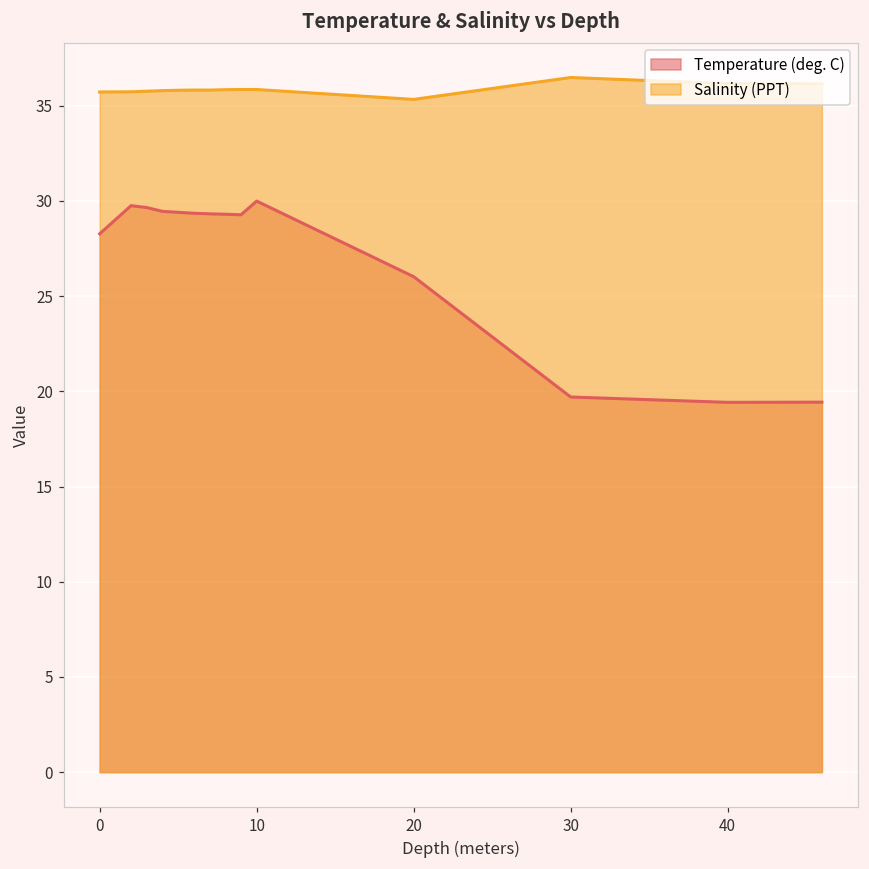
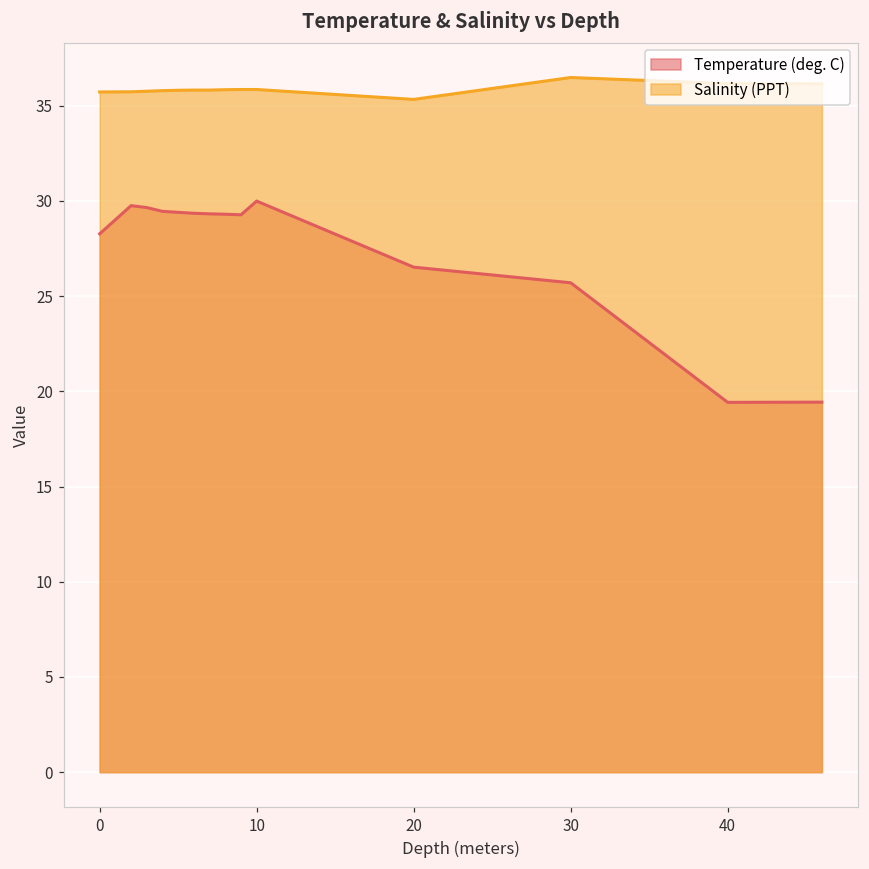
  {
    "Temperature (deg. C)": {
      "0": 28.3,
      "10": 30.0,
-     "20": 26.0,
-     "30": 19.7,
+     "20": 26.5,
+     "30": 25.7,
      "40": 19.4
    },
    "Salinity (PPT)": {
      "0": 35.7,
      "10": 35.9,
      "20": 35.3,
      "30": 36.5
    }
  }
